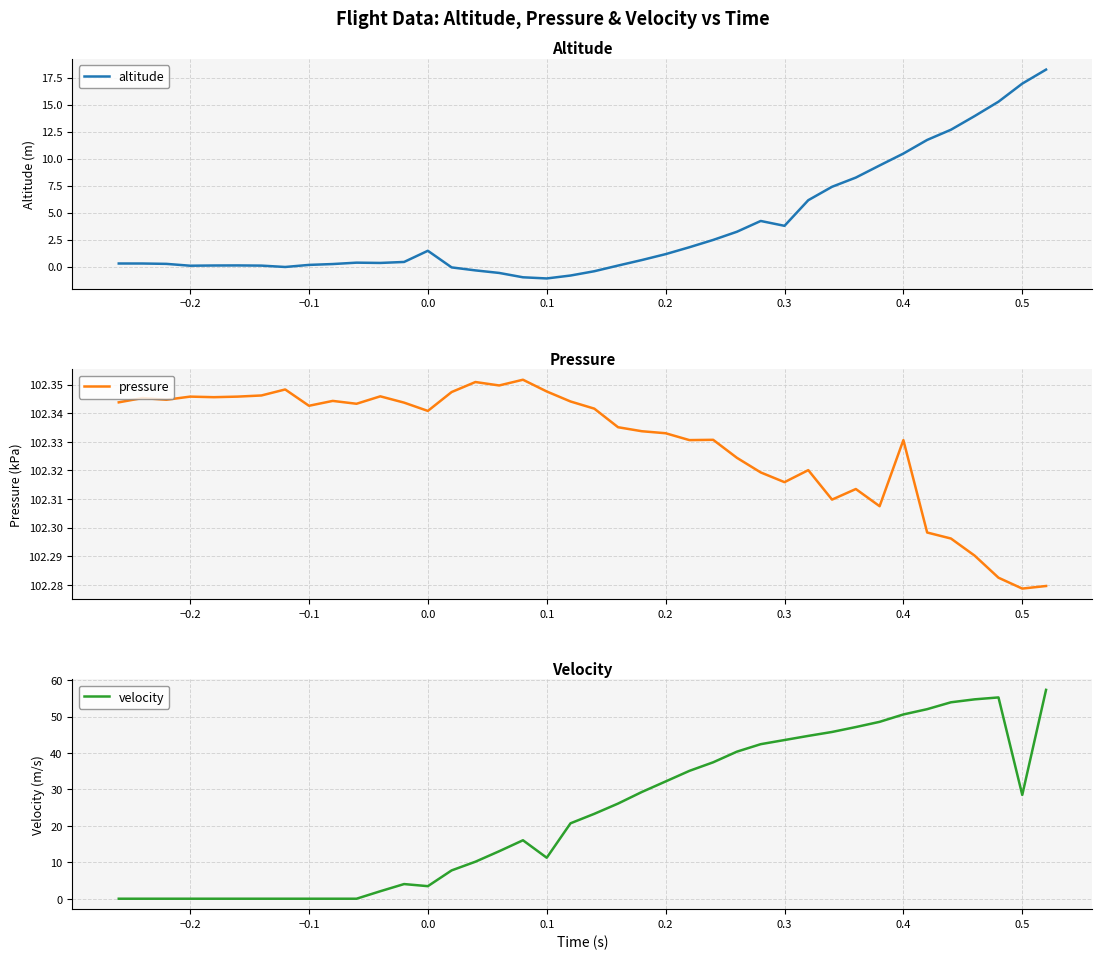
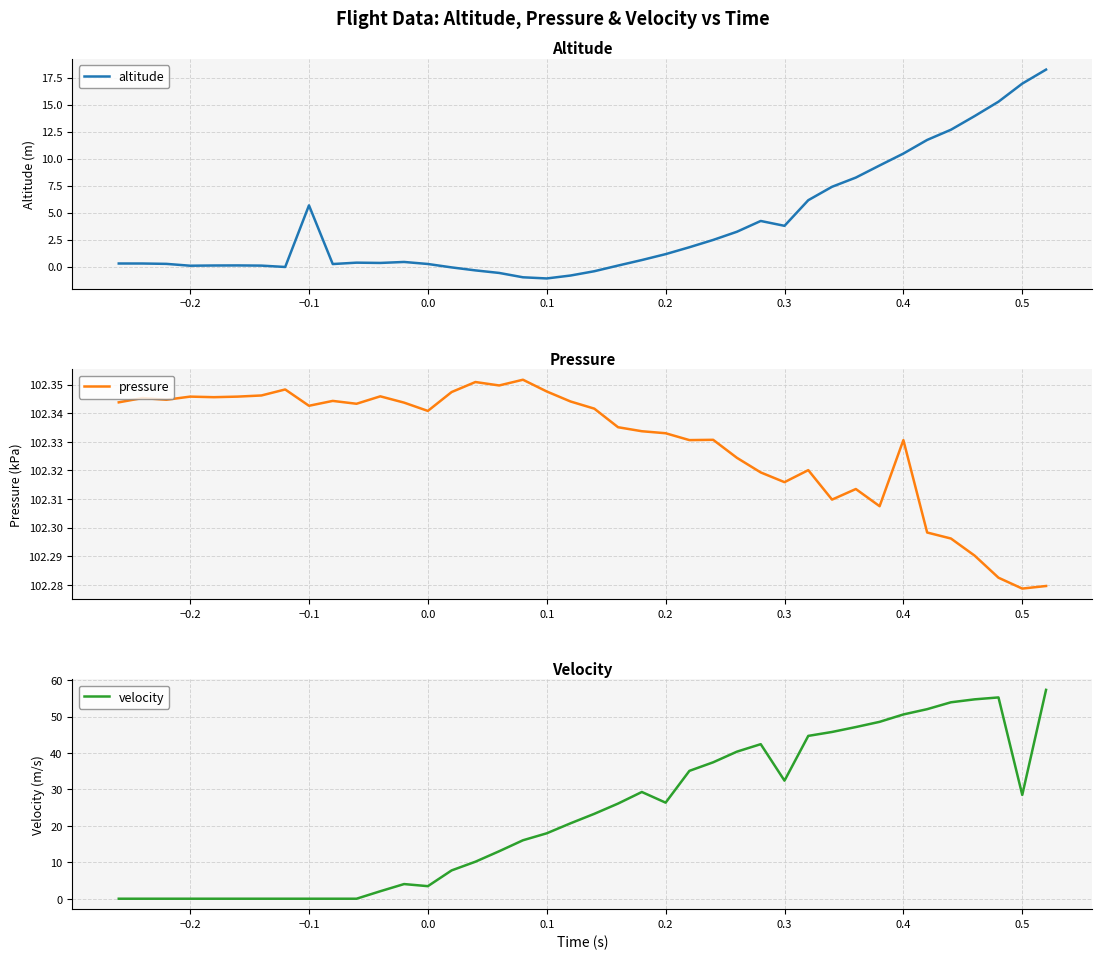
  {
    "Altitude": {
      "−0.2": 0.1,
-     "−0.1": 0.2,
-     "0.0": 1.5,
+     "−0.1": 5.7,
+     "0.0": 0.2,
      "0.1": -1.1,
      "0.2": 1.2,
      "0.3": 3.8,
      "0.4": 10.5,
      "0.5": 16.9
    },
    "Pressure": {
      "−0.2": 102.346,
      "−0.1": 102.343,
      "0.0": 102.341,
      "0.1": 102.348,
      "0.2": 102.333,
      "0.3": 102.316,
      "0.4": 102.331,
      "0.5": 102.279
    },
    "Velocity": {
      "−0.2": 0,
      "−0.1": 0,
      "0.0": 3,
-     "0.1": 11,
-     "0.2": 32,
-     "0.3": 44,
+     "0.1": 18,
+     "0.2": 26,
+     "0.3": 32,
      "0.4": 51,
      "0.5": 29
    }
  }
